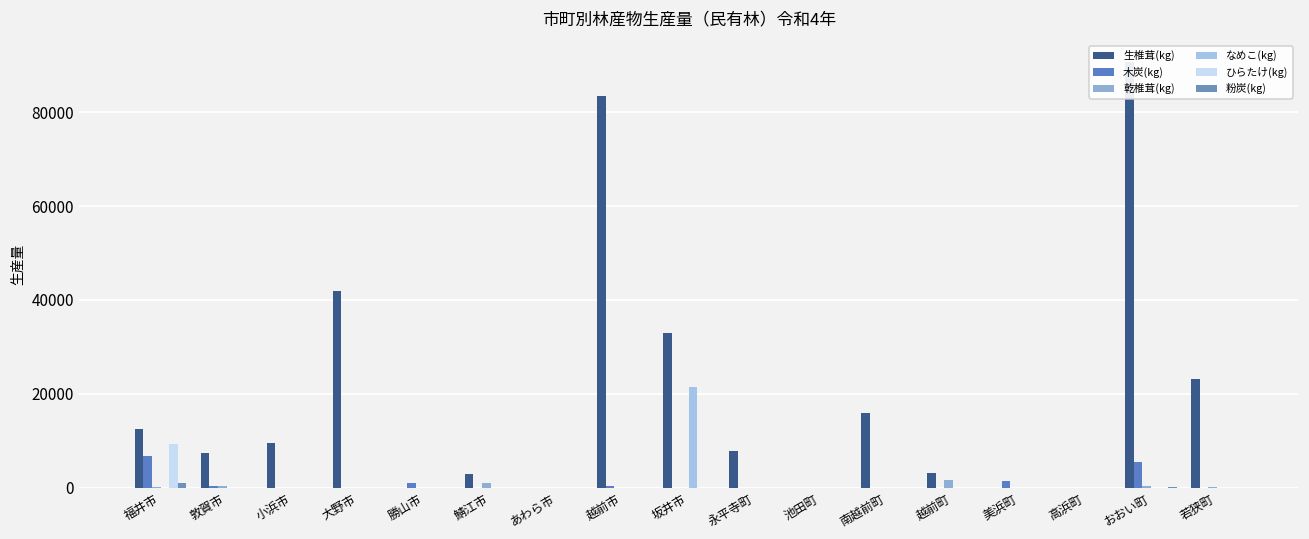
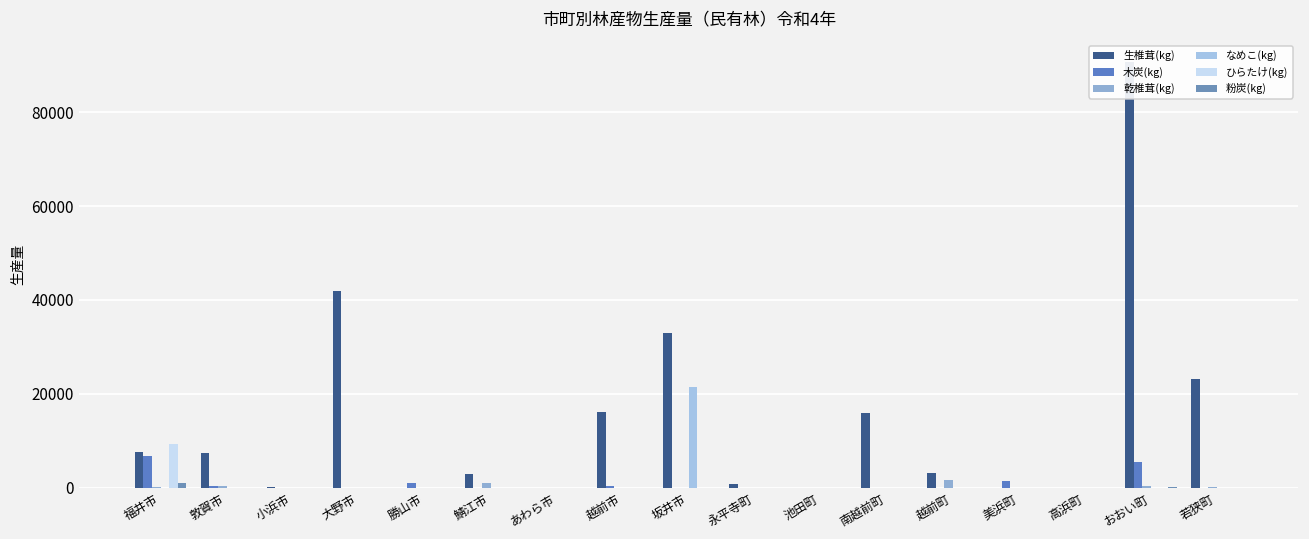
  {
    "生椎茸(kg)": {
-     "福井市": 13000,
+     "福井市": 8000,
      "敦賀市": 7000,
-     "小浜市": 9000,
+     "小浜市": 0,
      "大野市": 42000,
      "勝山市": 0,
      "鯖江市": 3000,
      "あわら市": 0,
-     "越前市": 83000,
+     "越前市": 16000,
      "坂井市": 33000,
-     "永平寺町": 8000,
+     "永平寺町": 1000,
      "池田町": 0,
      "南越前町": 16000,
      "越前町": 3000,
      "高浜町": 0,
      "若狭町": 23000
    }
  }
